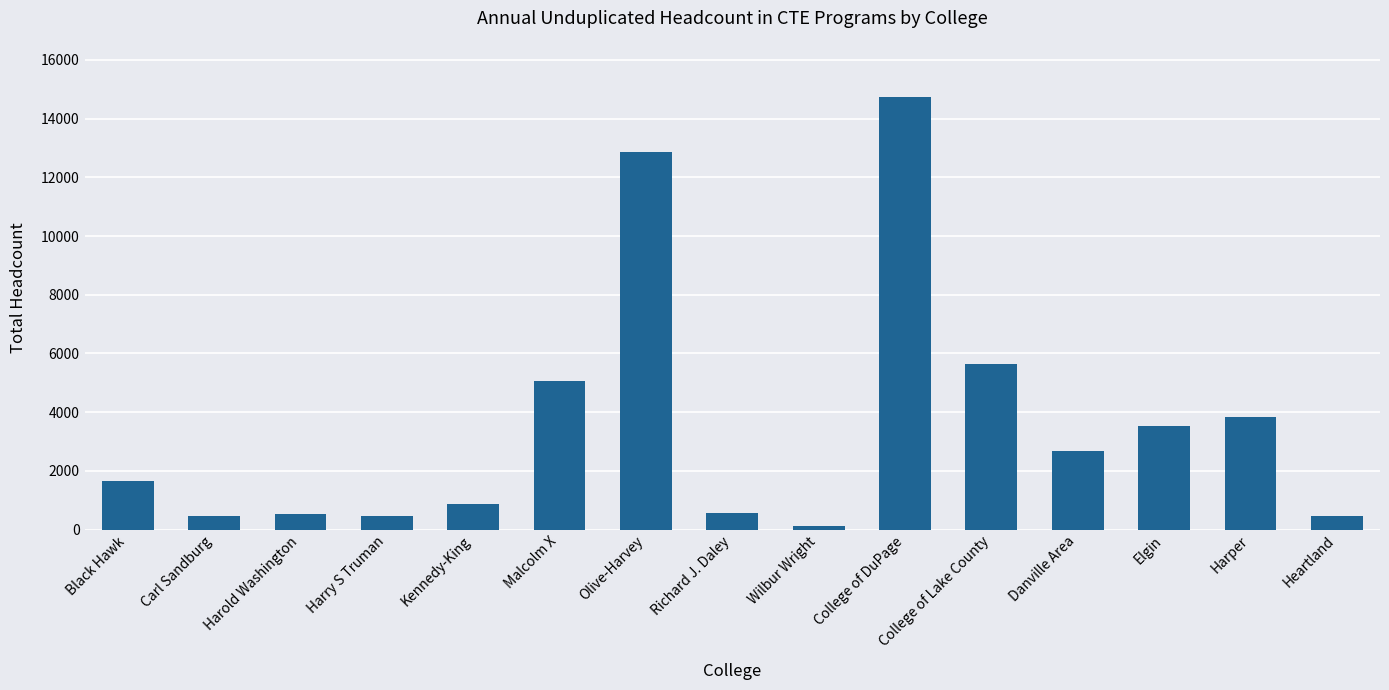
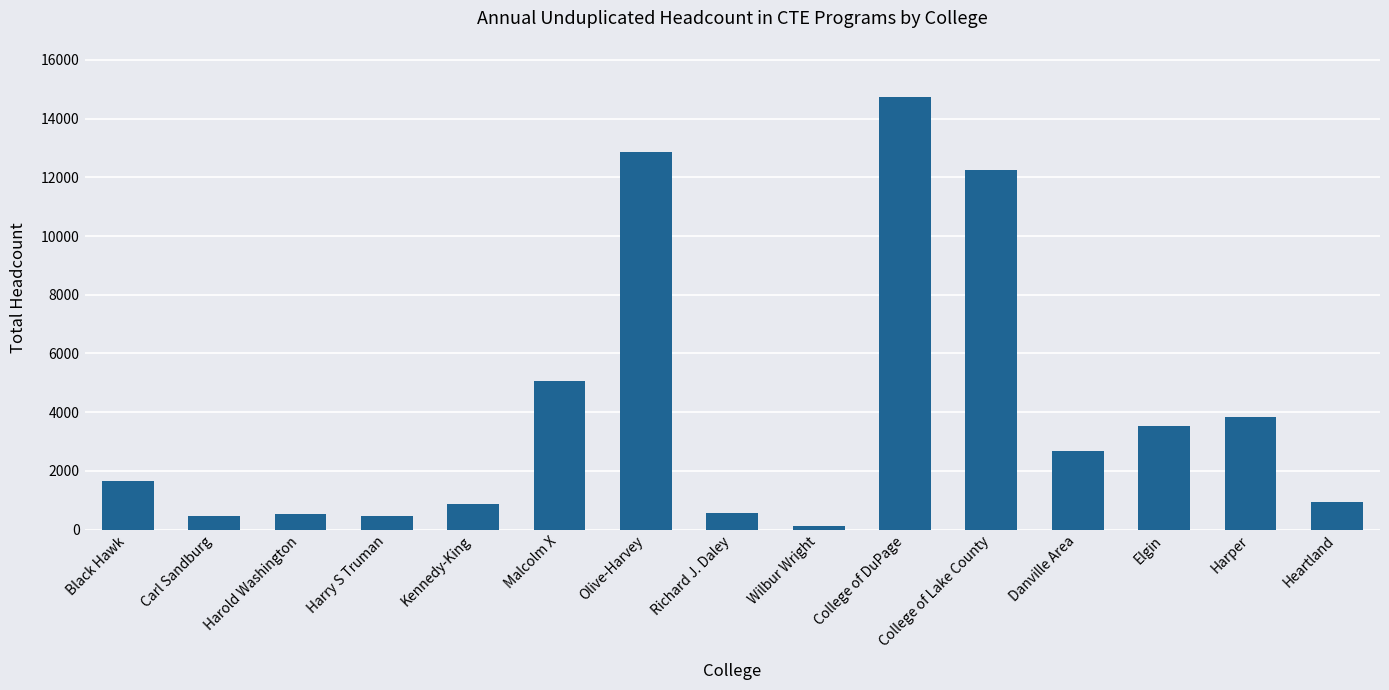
  {
    "Black Hawk": 1700,
    "Carl Sandburg": 500,
    "Harold Washington": 500,
    "Harry S Truman": 500,
    "Kennedy-King": 900,
    "Malcolm X": 5100,
    "Olive-Harvey": 12900,
    "Richard J. Daley": 600,
    "Wilbur Wright": 100,
    "College of DuPage": 14700,
-   "College of Lake County": 5600,
+   "College of Lake County": 12200,
    "Danville Area": 2700,
    "Elgin": 3500,
    "Harper": 3800,
-   "Heartland": 500
+   "Heartland": 900
  }
